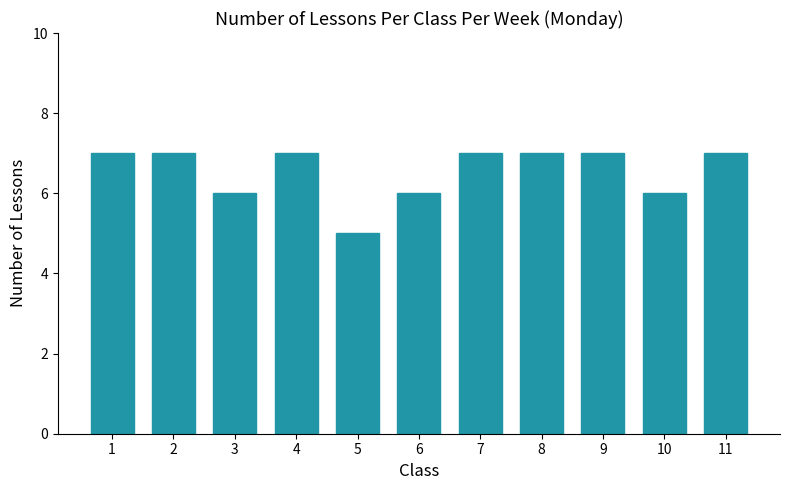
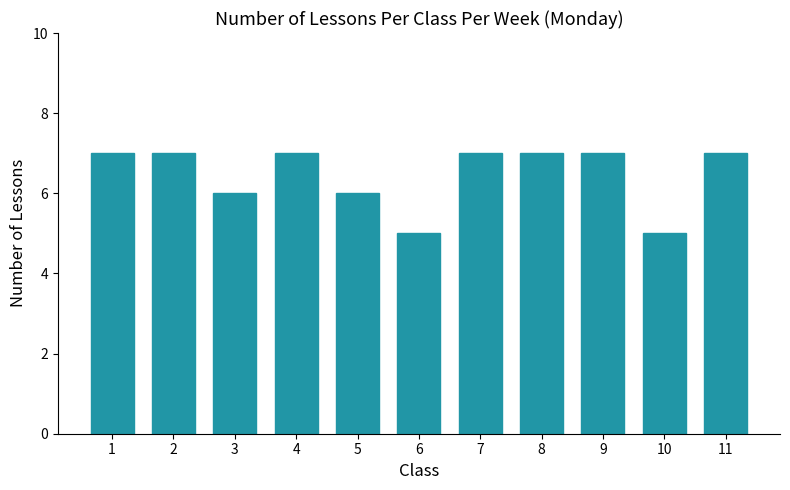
  {
    "1": 7,
    "2": 7,
    "3": 6,
    "4": 7,
-   "5": 5,
-   "6": 6,
+   "5": 6,
+   "6": 5,
    "7": 7,
    "8": 7,
    "9": 7,
-   "10": 6,
+   "10": 5,
    "11": 7
  }
